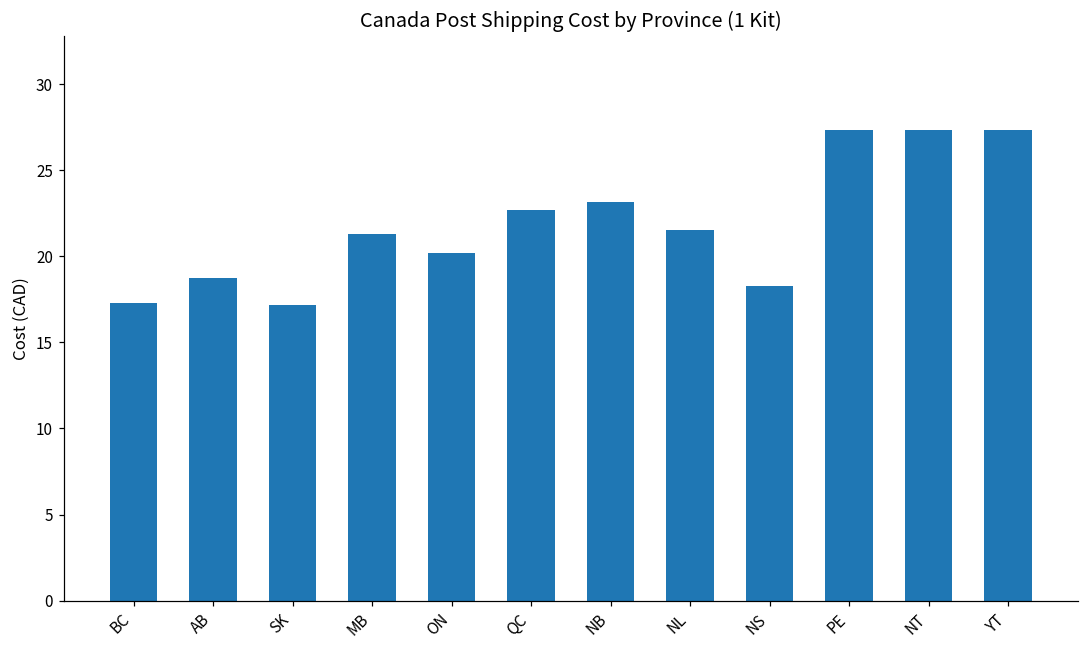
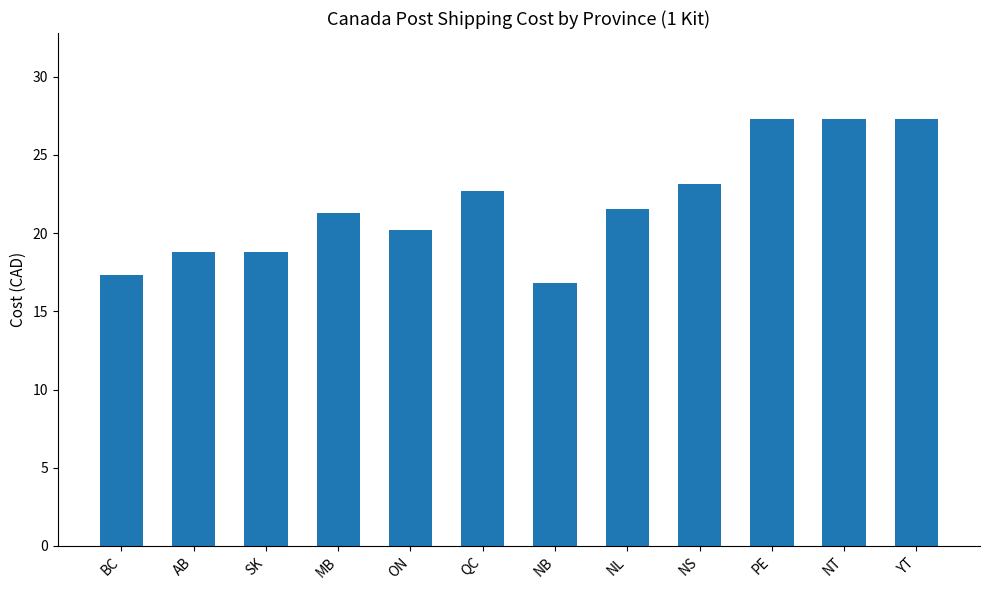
  {
    "BC": 17.3,
    "AB": 18.8,
-   "SK": 17.2,
+   "SK": 18.8,
    "MB": 21.3,
    "ON": 20.2,
    "QC": 22.7,
-   "NB": 23.2,
+   "NB": 16.8,
    "NL": 21.5,
-   "NS": 18.3,
+   "NS": 23.2,
    "PE": 27.3,
    "NT": 27.3,
    "YT": 27.3
  }
